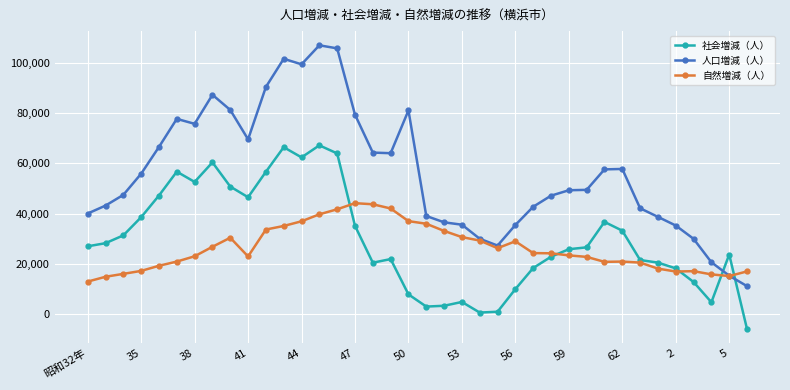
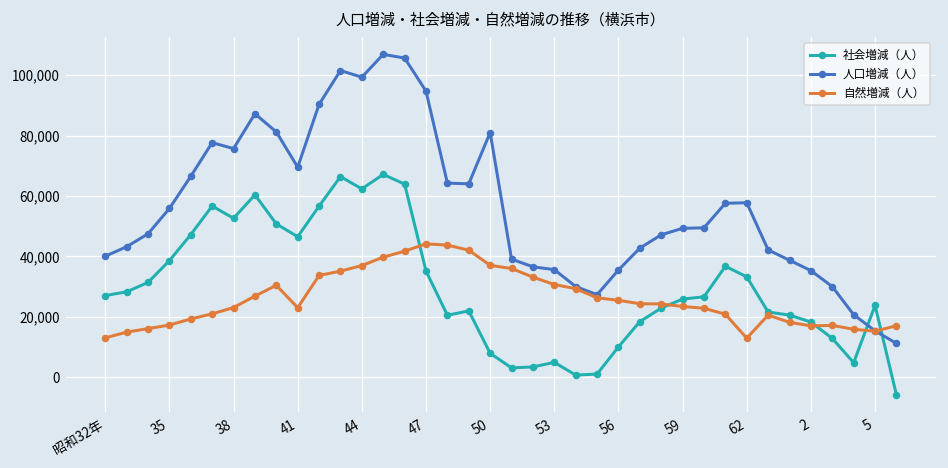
  {
    "社会増減（人）": {
      "昭和32年": "27,000",
      "35": "39,000",
      "38": "53,000",
      "41": "47,000",
      "44": "62,000",
      "47": "35,000",
      "50": "8,000",
      "53": "5,000",
      "56": "10,000",
      "59": "26,000",
      "62": "33,000",
      "2": "18,000",
      "5": "24,000"
    },
    "人口増減（人）": {
      "昭和32年": "40,000",
      "35": "56,000",
      "38": "76,000",
      "41": "70,000",
      "44": "99,000",
-     "47": "79,000",
+     "47": "95,000",
      "50": "81,000",
      "53": "36,000",
      "56": "36,000",
      "59": "49,000",
      "62": "58,000",
      "2": "35,000"
    },
    "自然増減（人）": {
      "昭和32年": "13,000",
      "35": "17,000",
      "38": "23,000",
      "41": "23,000",
      "44": "37,000",
      "47": "44,000",
      "50": "37,000",
      "53": "31,000",
-     "56": "29,000",
+     "56": "25,000",
      "59": "23,000",
-     "62": "21,000",
+     "62": "13,000",
      "2": "17,000"
    }
  }
